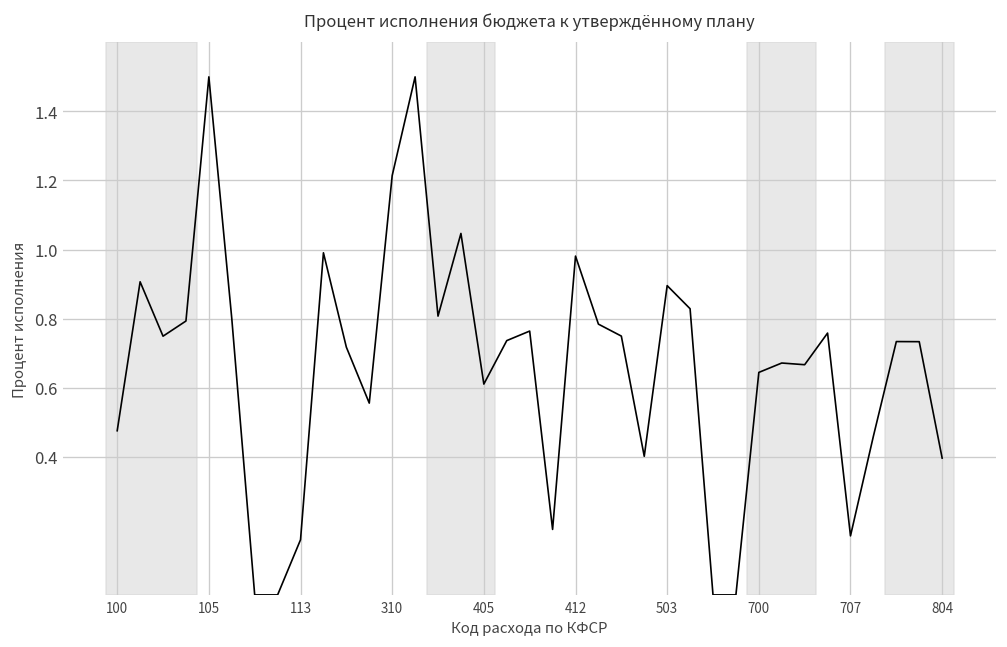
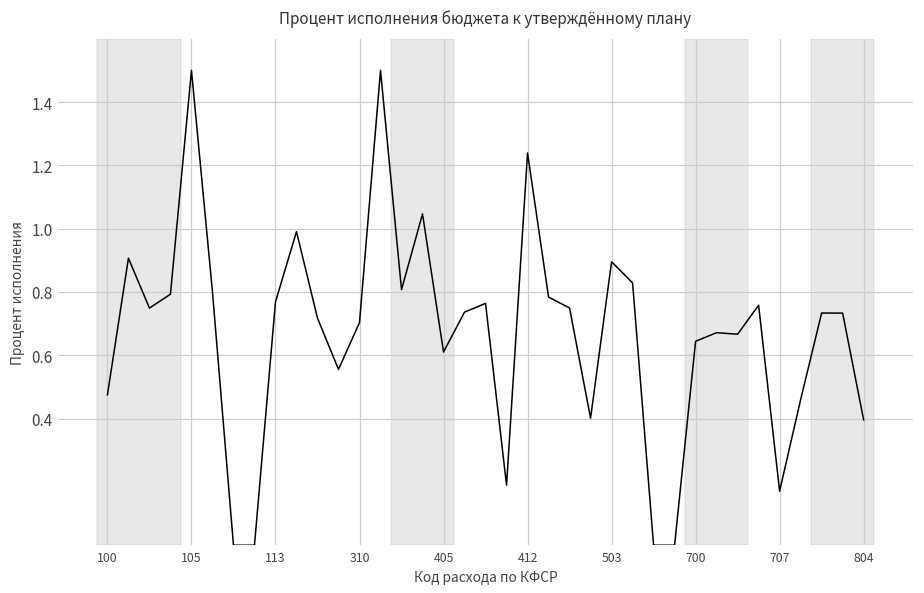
  {
    "100": 0.48,
    "105": 1.50,
-   "113": 0.16,
-   "310": 1.21,
+   "113": 0.77,
+   "310": 0.70,
    "405": 0.61,
-   "412": 0.98,
+   "412": 1.24,
    "503": 0.90,
    "700": 0.64,
    "707": 0.17,
    "804": 0.40
  }
